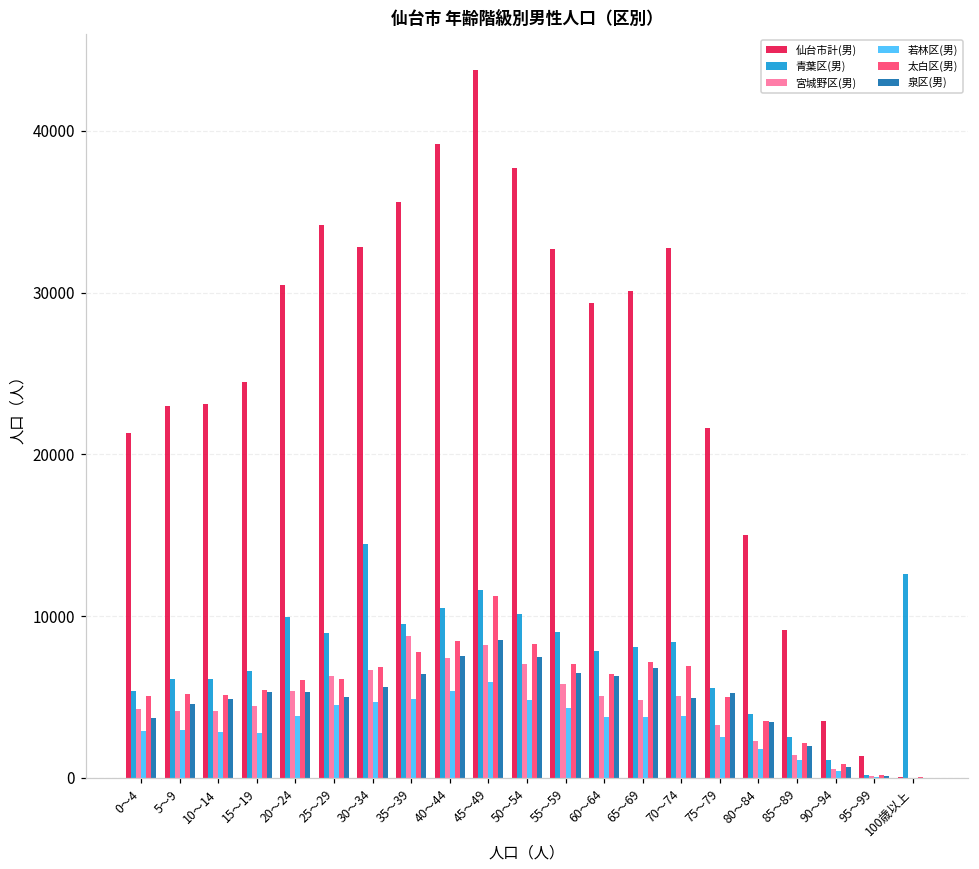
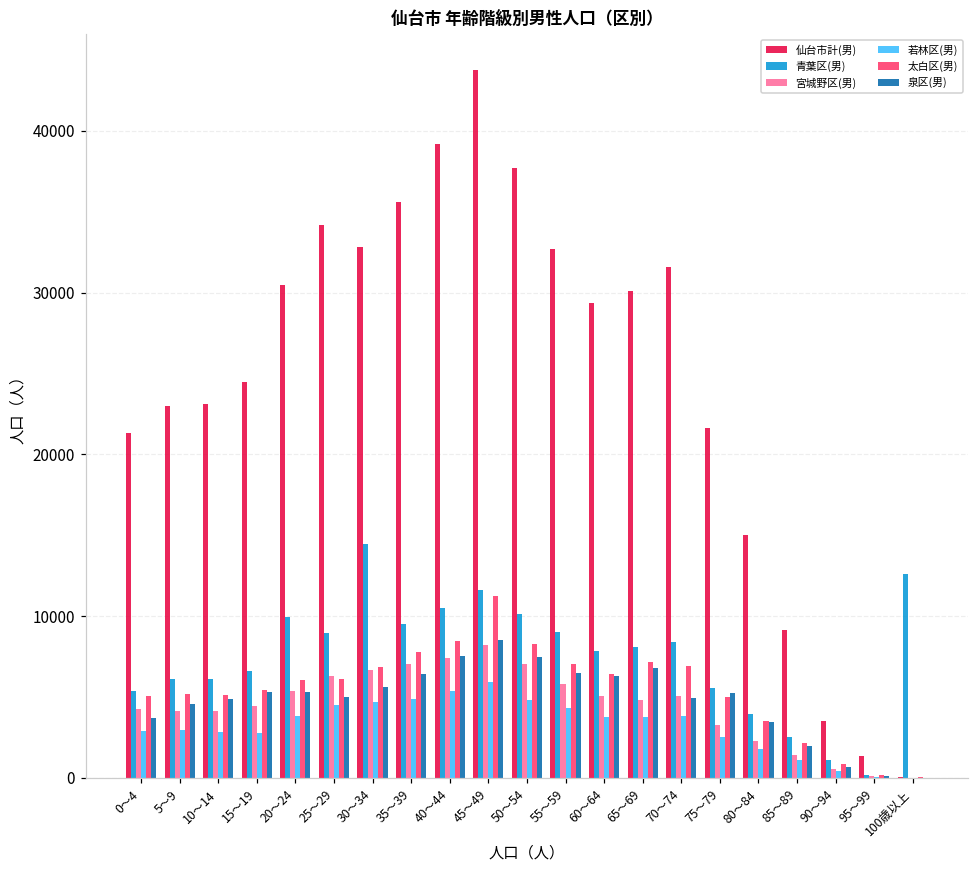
  {
    "仙台市計(男)": {
      "0～4": 21300,
      "5～9": 23000,
      "10～14": 23100,
      "15～19": 24500,
      "20～24": 30500,
      "25～29": 34200,
      "30～34": 32800,
      "35～39": 35600,
      "40～44": 39200,
      "45～49": 43800,
      "50～54": 37700,
      "55～59": 32700,
      "60～64": 29400,
      "65～69": 30100,
-     "70～74": 32800,
+     "70～74": 31600,
      "75～79": 21600,
      "80～84": 15000,
      "85～89": 9100,
      "90～94": 3500,
      "95～99": 1400
    },
    "青葉区(男)": {
      "0～4": 5400,
      "5～9": 6100,
      "10～14": 6100,
      "15～19": 6600,
      "20～24": 9900,
      "25～29": 8900,
      "30～34": 14400,
      "35～39": 9500,
      "40～44": 10500,
      "45～49": 11600,
      "50～54": 10100,
      "55～59": 9000,
      "60～64": 7800,
      "65～69": 8100,
      "70～74": 8400,
      "75～79": 5600,
      "80～84": 4000,
      "85～89": 2500,
      "90～94": 1100,
      "95～99": 200,
      "100歳以上": 12600
    },
    "宮城野区(男)": {
      "0～4": 4300,
      "5～9": 4100,
      "10～14": 4200,
      "15～19": 4400,
      "20～24": 5300,
      "25～29": 6300,
      "30～34": 6700,
-     "35～39": 8700,
+     "35～39": 7100,
      "40～44": 7400,
      "45～49": 8200,
      "50～54": 7000,
      "55～59": 5800,
      "60～64": 5100,
      "65～69": 4800,
      "70～74": 5000,
      "75～79": 3300,
      "80～84": 2300,
      "85～89": 1400,
      "90～94": 500
    },
    "若林区(男)": {
      "0～4": 2900,
      "5～9": 3000,
      "10～14": 2800,
      "15～19": 2700,
      "20～24": 3800,
      "25～29": 4500,
      "30～34": 4700,
      "35～39": 4900,
      "40～44": 5400,
      "45～49": 5900,
      "50～54": 4800,
      "55～59": 4300,
      "60～64": 3700,
      "65～69": 3800,
      "70～74": 3800,
      "75～79": 2500,
      "80～84": 1800,
      "85～89": 1100,
      "90～94": 400
    },
    "太白区(男)": {
      "0～4": 5100,
      "5～9": 5200,
      "10～14": 5100,
      "15～19": 5400,
      "20～24": 6000,
      "25～29": 6100,
      "30～34": 6900,
      "35～39": 7800,
      "40～44": 8400,
      "45～49": 11200,
      "50～54": 8300,
      "55～59": 7100,
      "60～64": 6400,
      "65～69": 7200,
      "70～74": 6900,
      "75～79": 5000,
      "80～84": 3500,
      "85～89": 2100,
      "90～94": 800
    },
    "泉区(男)": {
      "0～4": 3700,
      "5～9": 4600,
      "10～14": 4900,
      "15～19": 5300,
      "20～24": 5300,
      "25～29": 5000,
      "30～34": 5600,
      "35～39": 6400,
      "40～44": 7500,
      "45～49": 8500,
      "50～54": 7500,
      "55～59": 6500,
      "60～64": 6300,
      "65～69": 6800,
      "70～74": 5000,
      "75～79": 5300,
      "80～84": 3500,
      "85～89": 2000,
      "90～94": 700
    }
  }
